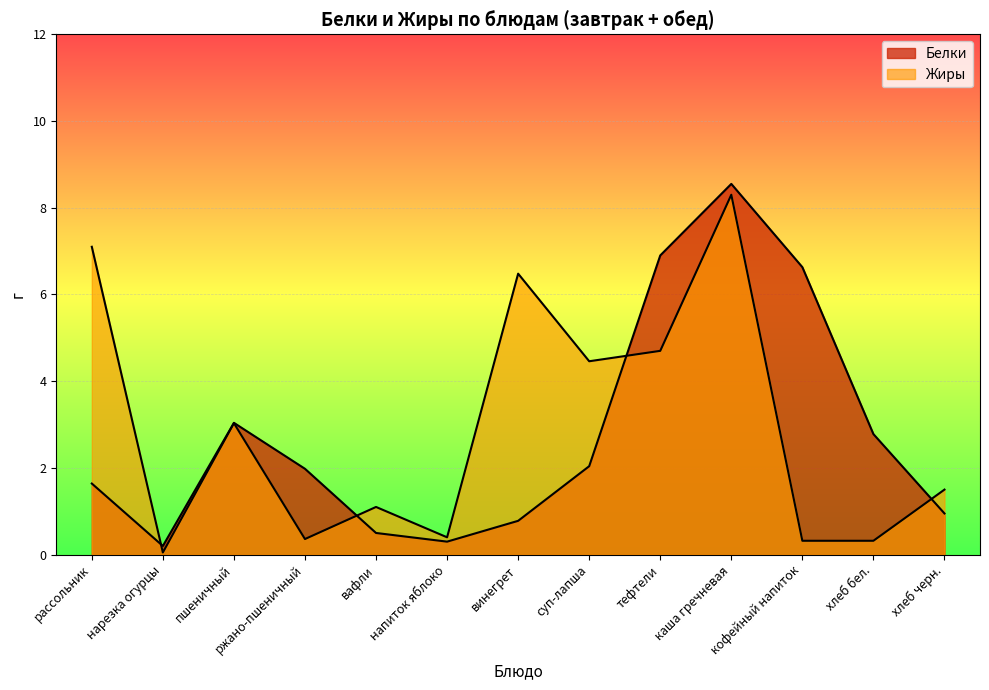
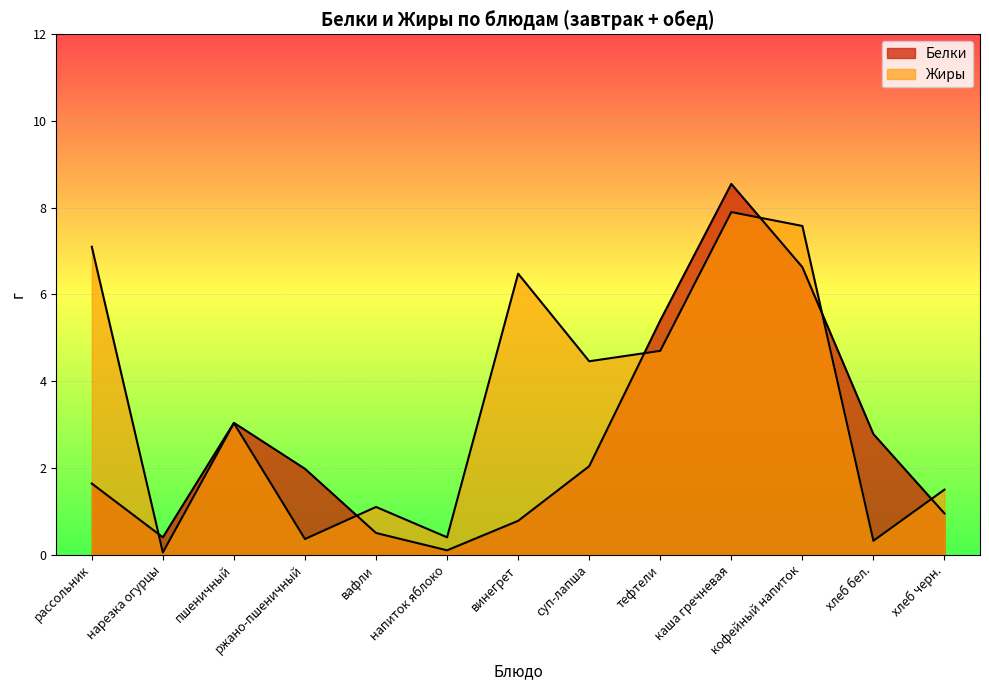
  {
    "Белки": {
      "рассольник": 1.6,
-     "нарезка огурцы": 0.2,
+     "нарезка огурцы": 0.4,
      "ржано-пшеничный": 2.0,
      "вафли": 0.5,
-     "напиток яблоко": 0.3,
+     "напиток яблоко": 0.1,
      "винегрет": 0.8,
      "суп-лапша": 2.0,
-     "тефтели": 6.9,
+     "тефтели": 5.4,
      "каша гречневая": 8.6,
      "кофейный напиток": 6.6,
      "хлеб бел.": 2.8,
      "хлеб черн.": 1.0
    },
    "Жиры": {
      "рассольник": 7.1,
      "нарезка огурцы": 0.1,
      "ржано-пшеничный": 0.4,
      "вафли": 1.1,
      "напиток яблоко": 0.4,
      "винегрет": 6.5,
      "суп-лапша": 4.5,
      "тефтели": 4.7,
-     "каша гречневая": 8.3,
-     "кофейный напиток": 0.3,
+     "каша гречневая": 7.9,
+     "кофейный напиток": 7.6,
      "хлеб бел.": 0.3,
      "хлеб черн.": 1.5
    }
  }
